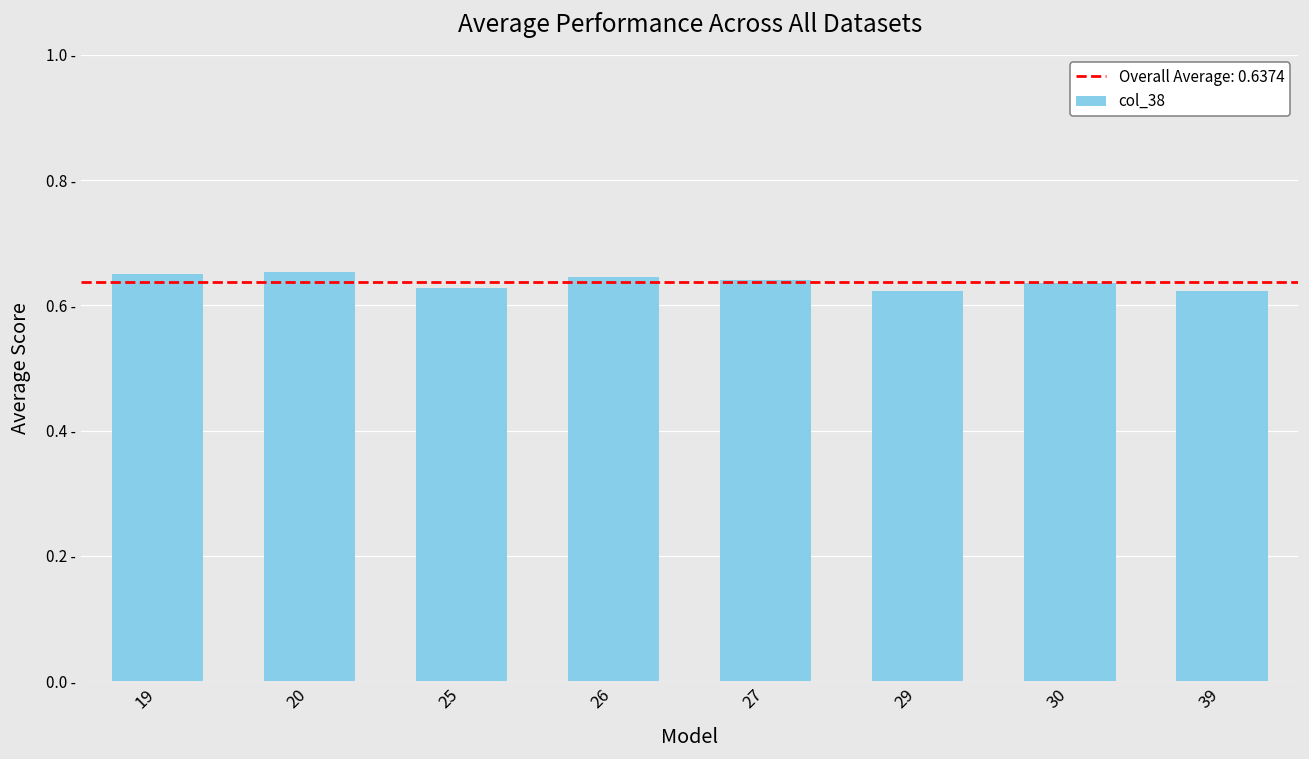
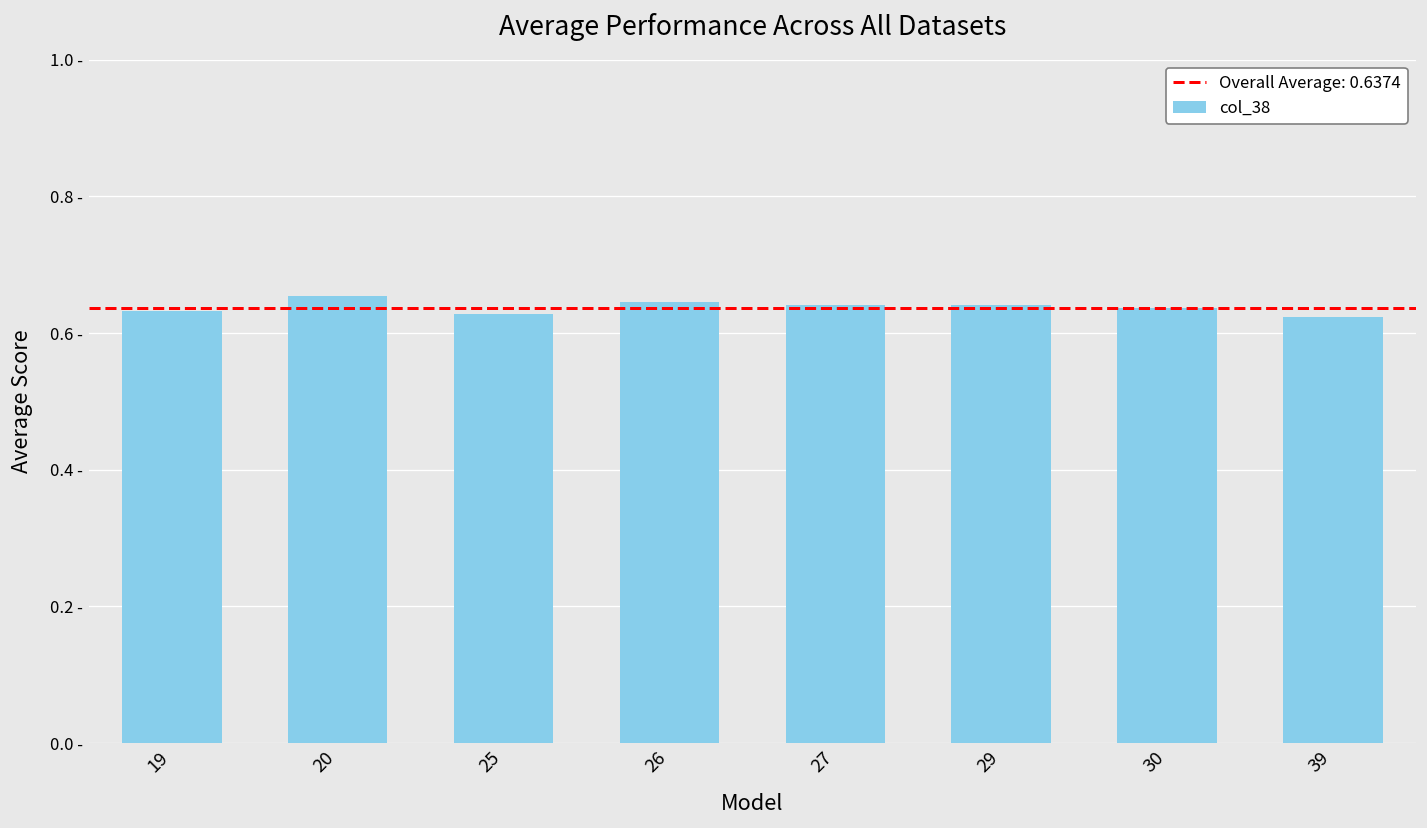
  {
-   "19": "0.65 -",
+   "19": "0.63 -",
    "20": "0.65 -",
    "25": "0.63 -",
    "26": "0.65 -",
    "27": "0.64 -",
-   "29": "0.62 -",
+   "29": "0.64 -",
    "30": "0.64 -",
    "39": "0.62 -"
  }
